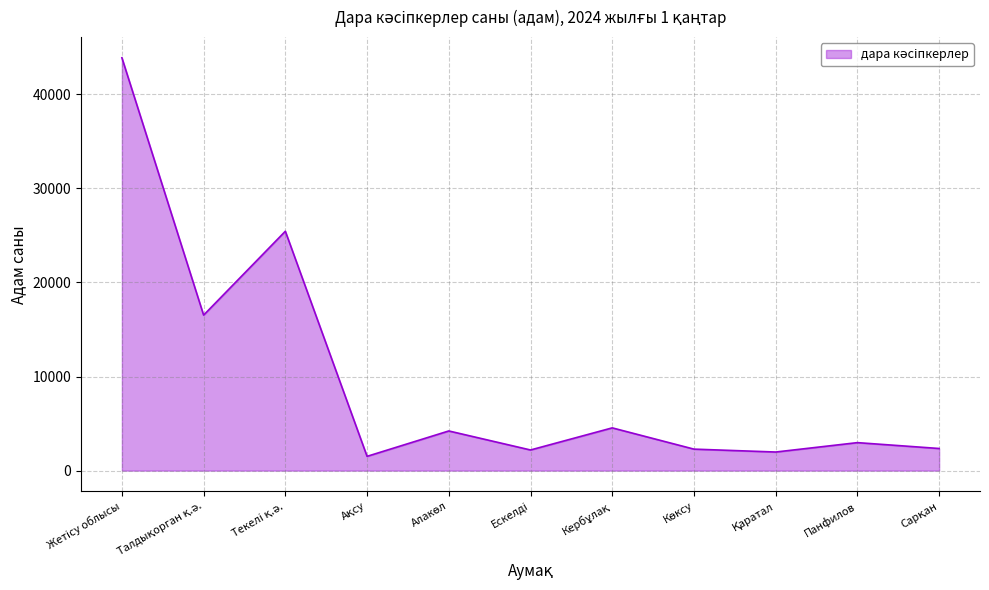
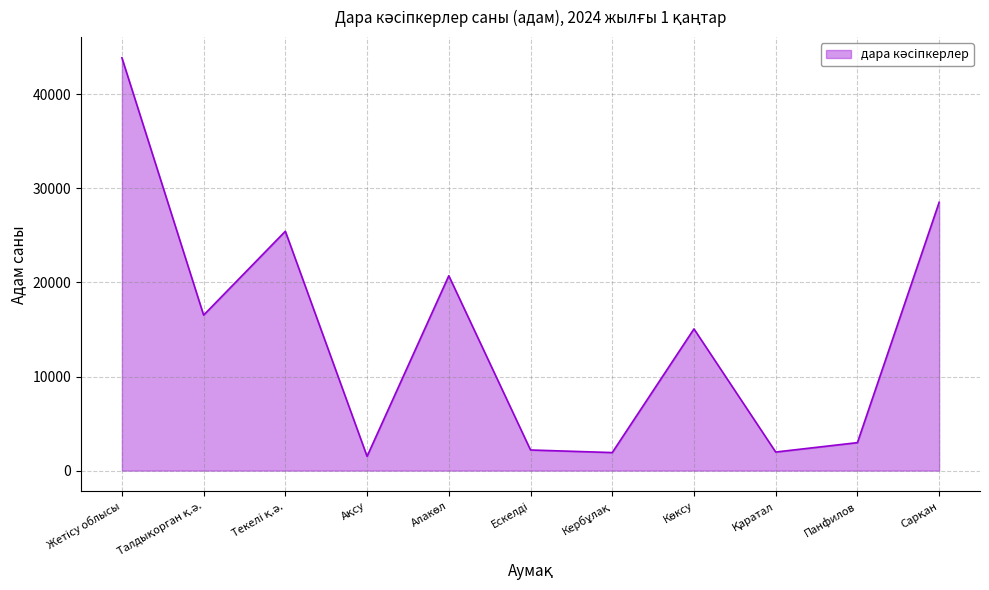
  {
    "Жетісу облысы": 44000,
    "Талдықорган қ.ә.": 17000,
    "Текелі қ.ә.": 25000,
    "Ақсу": 2000,
-   "Алакөл": 4000,
+   "Алакөл": 21000,
    "Ескелді": 2000,
-   "Кербұлақ": 5000,
-   "Көксу": 2000,
+   "Кербұлақ": 2000,
+   "Көксу": 15000,
    "Қаратал": 2000,
    "Панфилов": 3000,
-   "Сарқан": 2000
+   "Сарқан": 29000
  }
